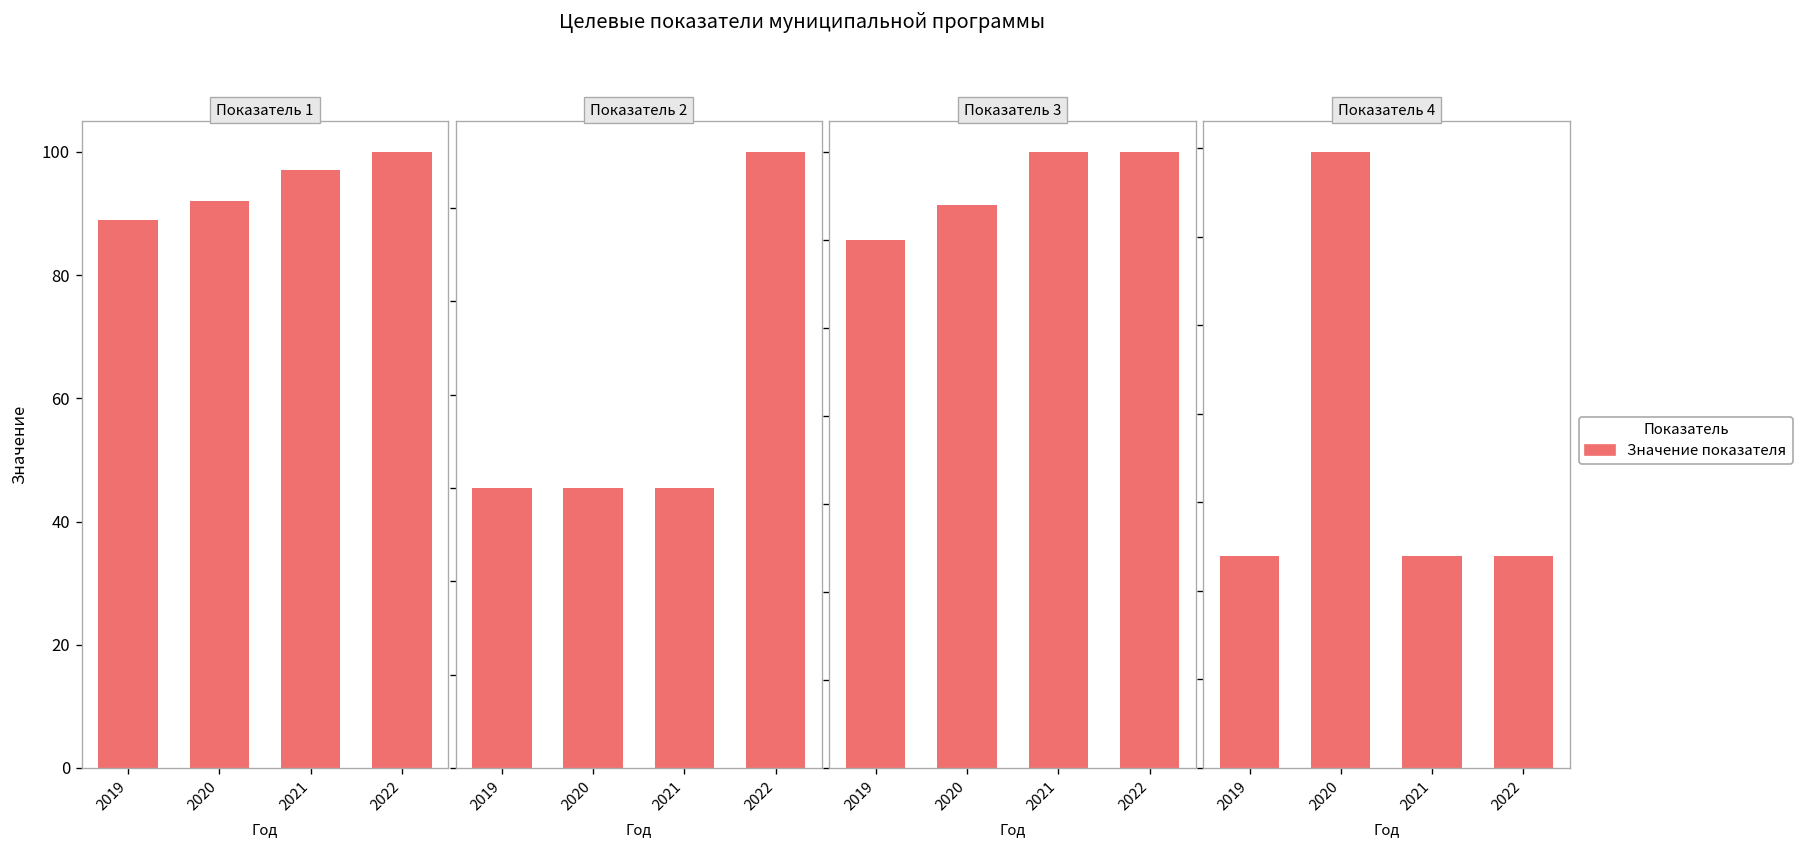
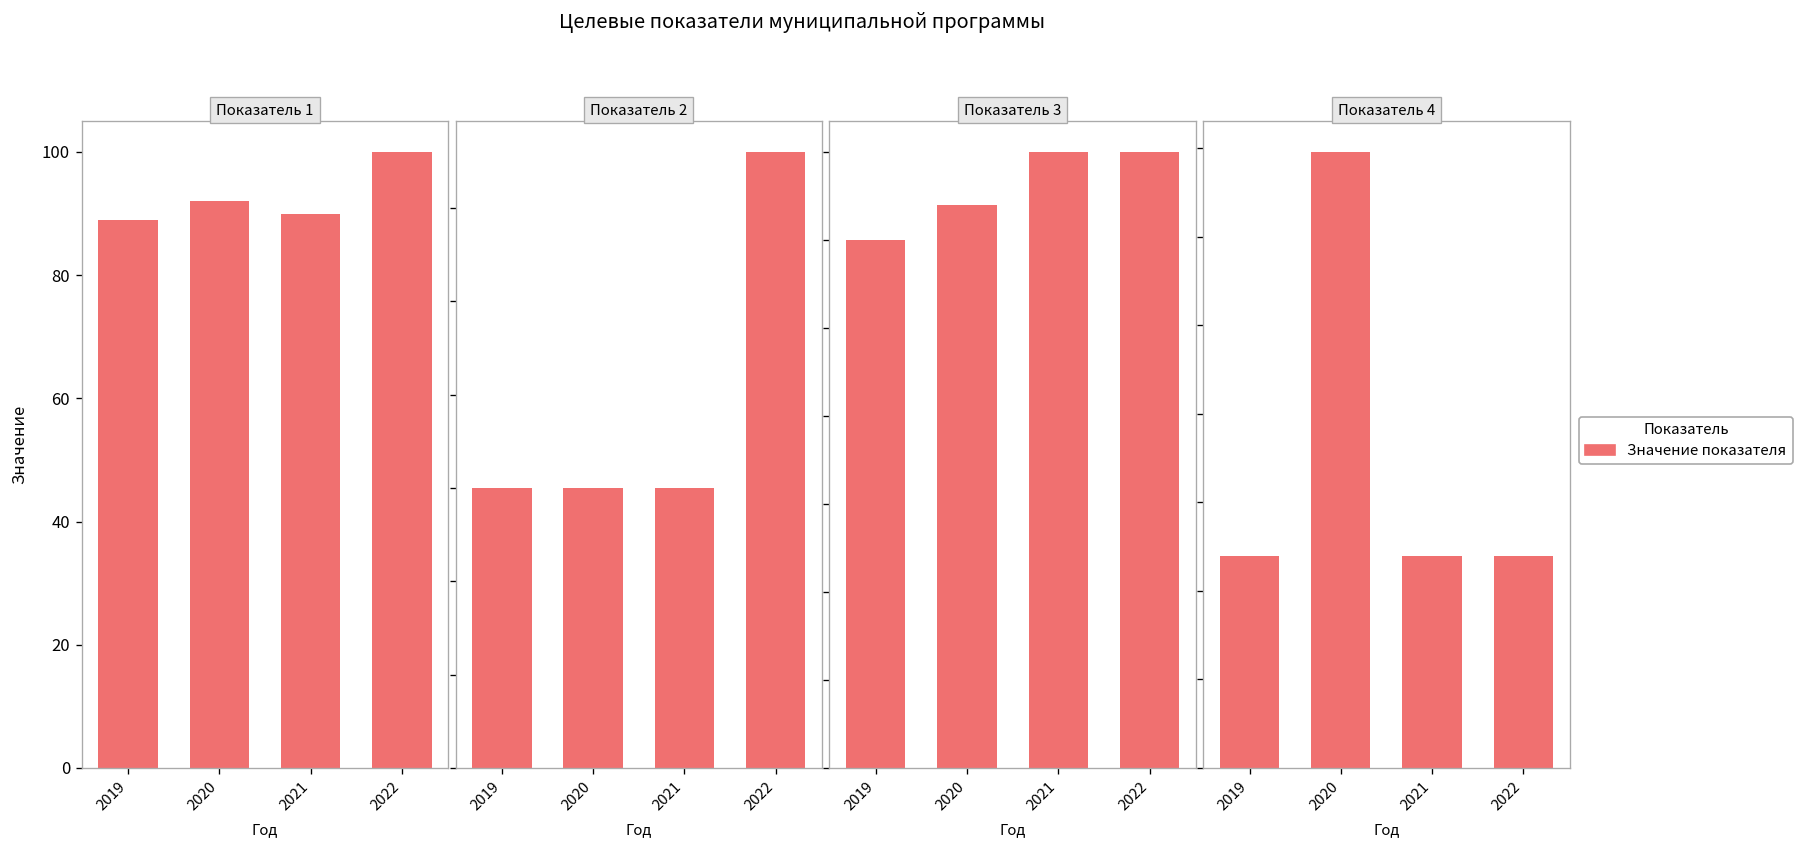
  {
    "Показатель 1": {
      "2019": 89,
      "2020": 92,
-     "2021": 97,
+     "2021": 90,
      "2022": 100
    }
  }
